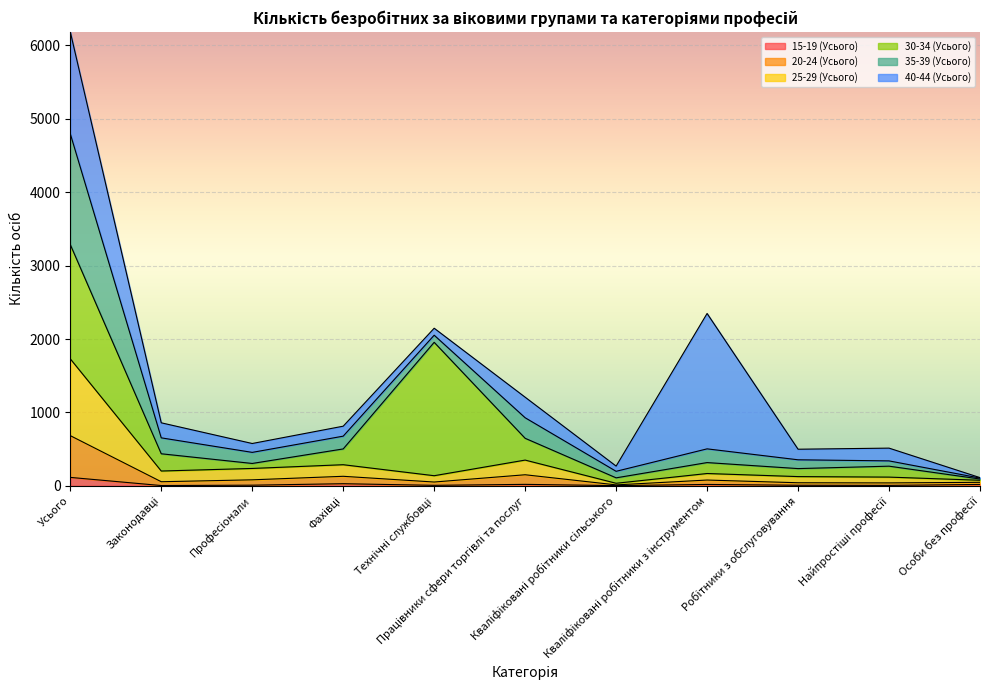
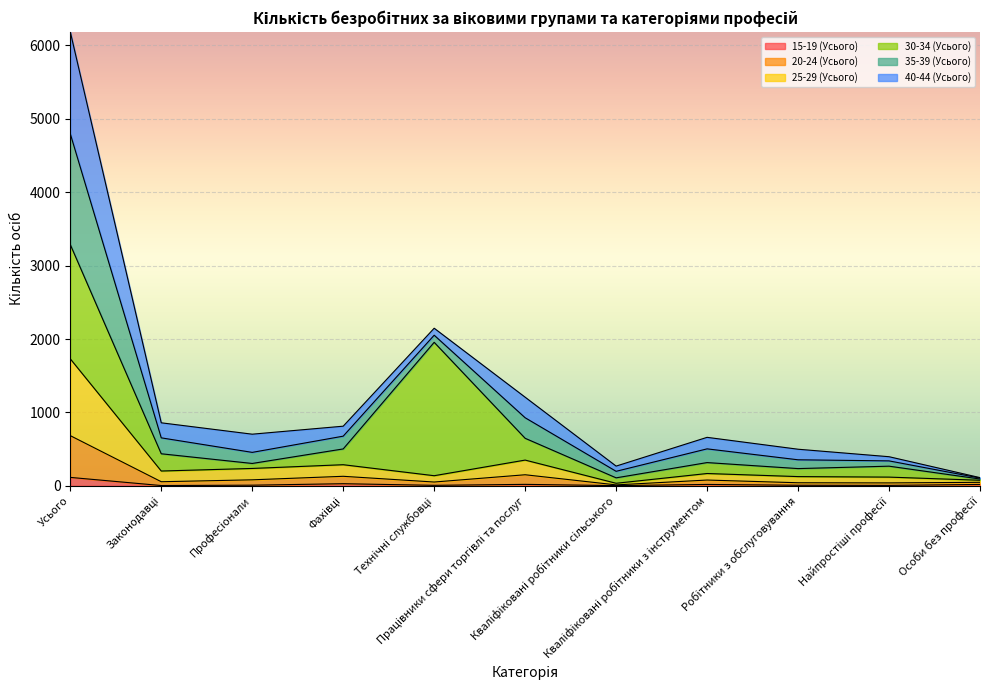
  {
    "15-19 (Усього)": {
      "Усього": 100,
      "Законодавці": 0,
      "Професіонали": 0,
      "Фахівці": 0,
      "Технічні службовці": 0,
      "Працівники сфери торгівлі та послуг": 0,
      "Кваліфіковані робітники з інструментом": 0
    },
    "20-24 (Усього)": {
      "Усього": 600,
      "Законодавці": 100,
      "Професіонали": 100,
      "Фахівці": 100,
      "Технічні службовці": 0,
      "Працівники сфери торгівлі та послуг": 100,
      "Кваліфіковані робітники з інструментом": 100
    },
    "25-29 (Усього)": {
      "Усього": 1000,
      "Законодавці": 100,
      "Професіонали": 200,
      "Фахівці": 200,
      "Технічні службовці": 100,
      "Працівники сфери торгівлі та послуг": 200,
      "Кваліфіковані робітники з інструментом": 100,
      "Робітники з обслуговування": 100,
      "Найпростіші професії": 100
    },
    "30-34 (Усього)": {
      "Усього": 1600,
      "Законодавці": 200,
      "Професіонали": 100,
      "Фахівці": 200,
      "Технічні службовці": 1800,
      "Працівники сфери торгівлі та послуг": 300,
      "Кваліфіковані робітники сільського": 100,
      "Кваліфіковані робітники з інструментом": 100,
      "Робітники з обслуговування": 100,
      "Найпростіші професії": 100
    },
    "35-39 (Усього)": {
      "Усього": 1500,
      "Законодавці": 200,
      "Професіонали": 200,
      "Фахівці": 200,
      "Технічні службовці": 100,
      "Працівники сфери торгівлі та послуг": 300,
      "Кваліфіковані робітники сільського": 100,
      "Кваліфіковані робітники з інструментом": 200,
      "Робітники з обслуговування": 100,
      "Найпростіші професії": 100
    },
    "40-44 (Усього)": {
      "Усього": 1400,
      "Законодавці": 200,
-     "Професіонали": 100,
+     "Професіонали": 200,
      "Фахівці": 100,
      "Технічні службовці": 100,
      "Працівники сфери торгівлі та послуг": 300,
      "Кваліфіковані робітники сільського": 100,
-     "Кваліфіковані робітники з інструментом": 1800,
+     "Кваліфіковані робітники з інструментом": 200,
      "Робітники з обслуговування": 100,
-     "Найпростіші професії": 200
+     "Найпростіші професії": 100
    }
  }
